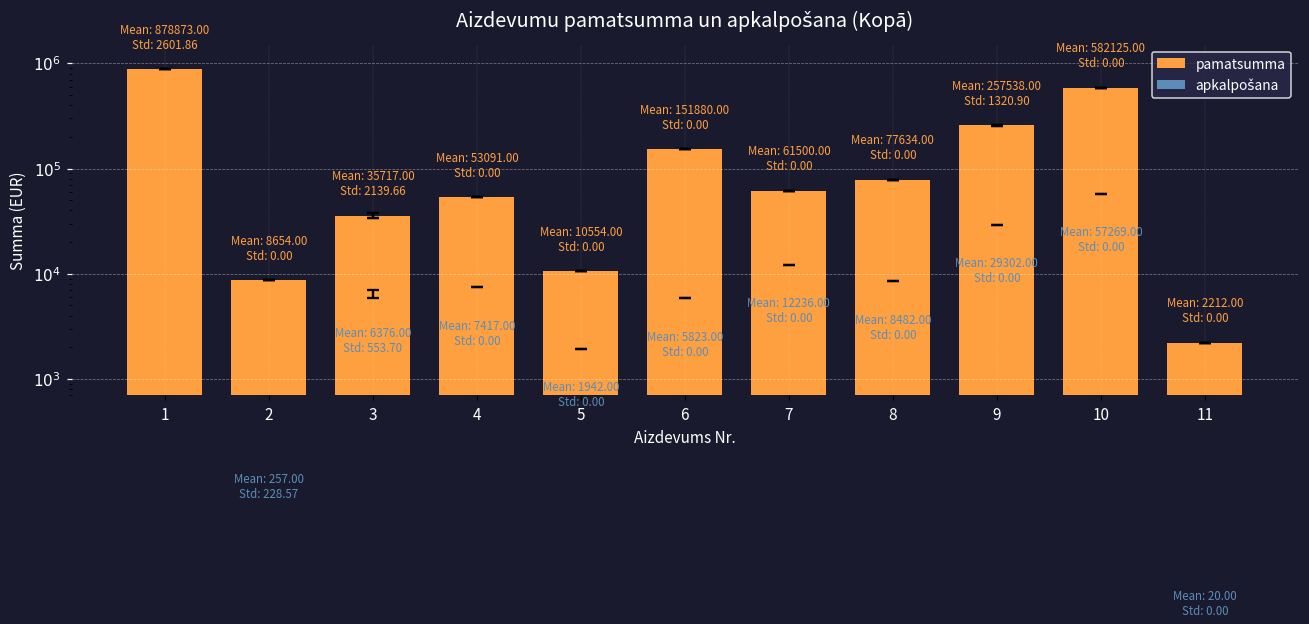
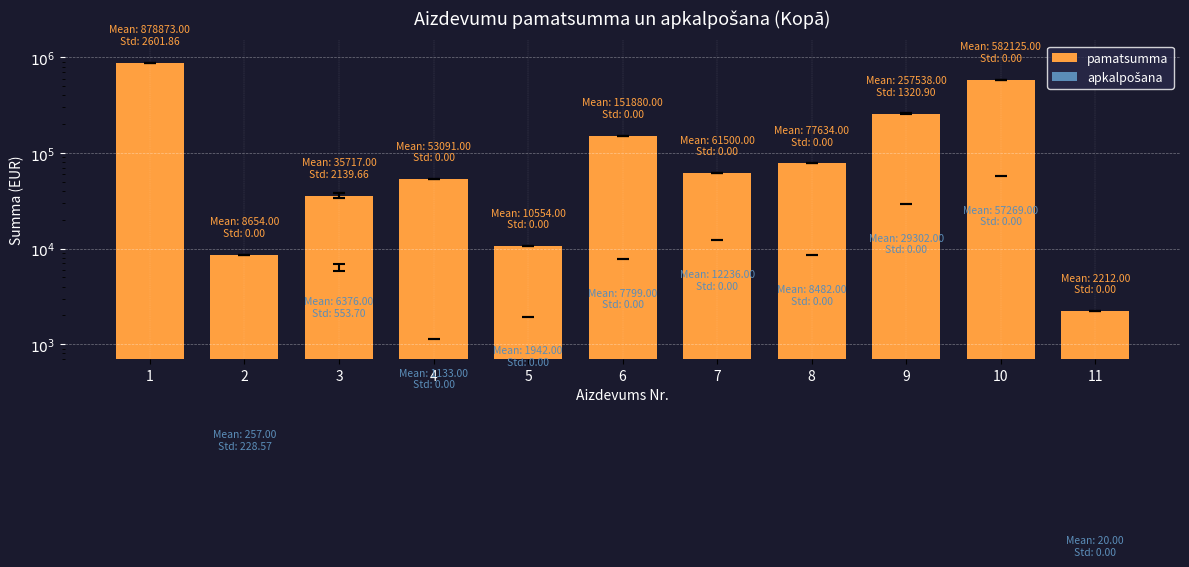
  {
    "pamatsumma": {
      "1": 878873.00,
      "2": 8654.00,
      "3": 35717.00,
      "4": 53091.00,
      "5": 10554.00,
      "6": 151880.00,
      "7": 61500.00,
      "8": 77634.00,
      "9": 257538.00,
      "10": 582125.00,
      "11": 2212.00
    },
    "apkalpošana": {
-     "4": 7417.00,
-     "6": 5823.00
+     "4": 1133.00,
+     "6": 7799.00
    }
  }
